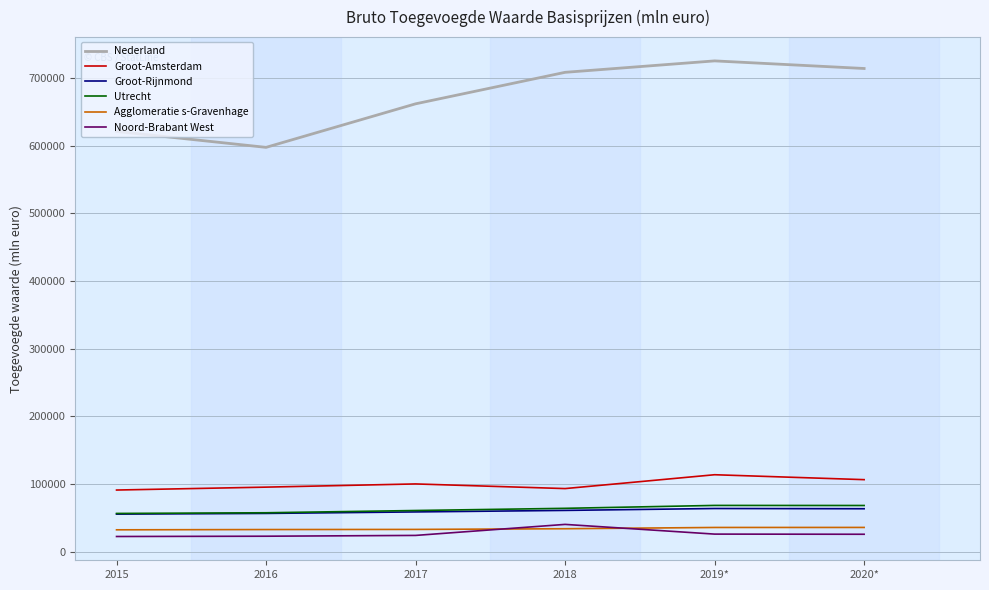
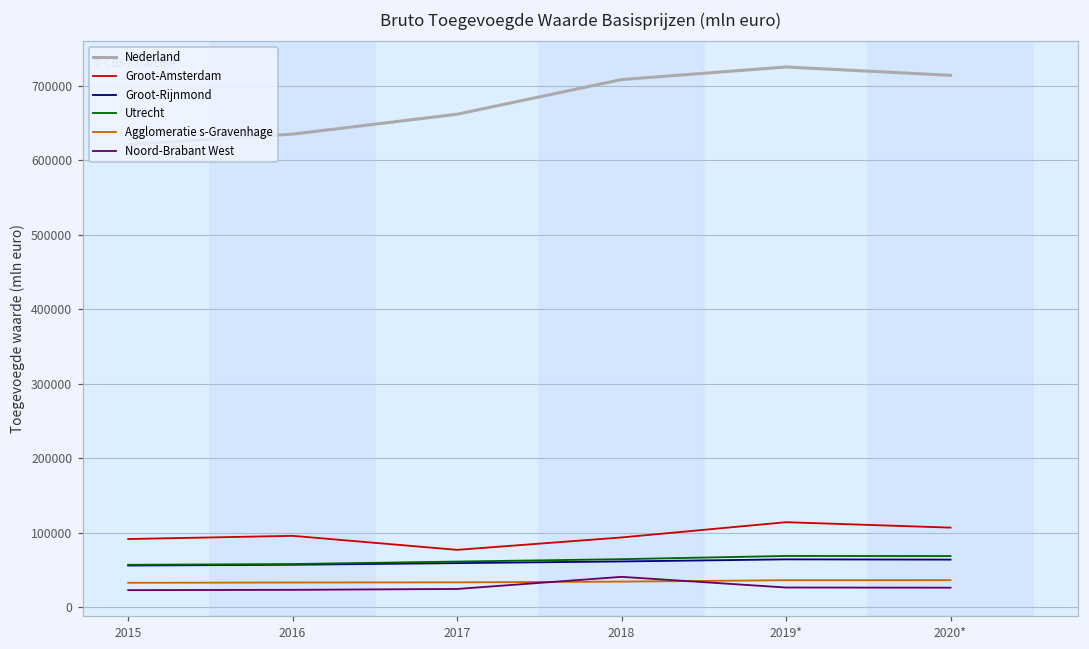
  {
    "Nederland": {
-     "2016": 600000,
+     "2016": 630000,
      "2017": 660000,
      "2018": 710000,
      "2019*": 720000,
      "2020*": 710000
    },
    "Groot-Amsterdam": {
      "2015": 90000,
      "2016": 100000,
-     "2017": 100000,
+     "2017": 80000,
      "2018": 90000,
      "2019*": 110000,
      "2020*": 110000
    },
    "Groot-Rijnmond": {
      "2019*": 60000,
      "2020*": 60000
    },
    "Utrecht": {
      "2019*": 70000,
      "2020*": 70000
    },
    "Agglomeratie s-Gravenhage": {
      "2015": 30000,
      "2016": 30000,
      "2017": 30000,
      "2018": 30000,
      "2019*": 40000,
      "2020*": 40000
    },
    "Noord-Brabant West": {
      "2015": 20000,
      "2016": 20000,
      "2017": 20000,
      "2018": 40000,
      "2019*": 30000,
      "2020*": 30000
    }
  }
